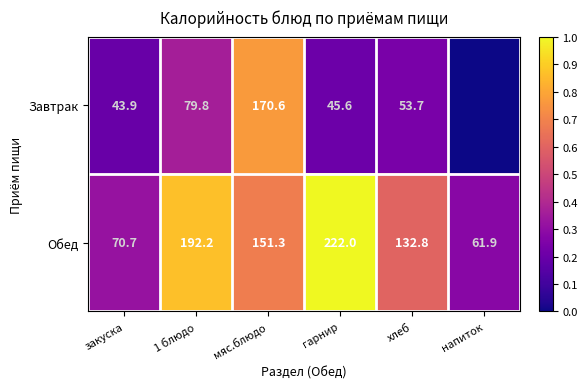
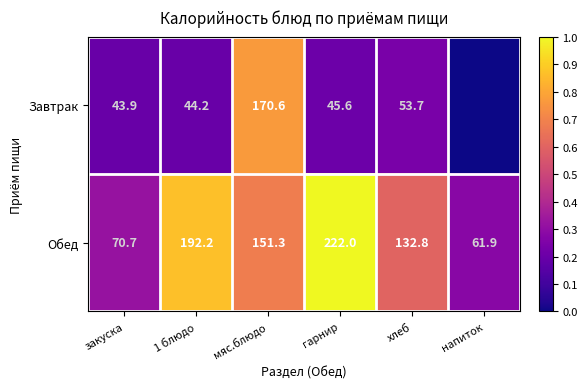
  {
    "Завтрак": {
      "закуска": 43.9,
-     "1 блюдо": 79.8,
+     "1 блюдо": 44.2,
      "мяс.блюдо": 170.6,
      "гарнир": 45.6,
      "хлеб": 53.7
    },
    "Обед": {
      "закуска": 70.7,
      "1 блюдо": 192.2,
      "мяс.блюдо": 151.3,
      "гарнир": 222.0,
      "хлеб": 132.8,
      "напиток": 61.9
    }
  }
